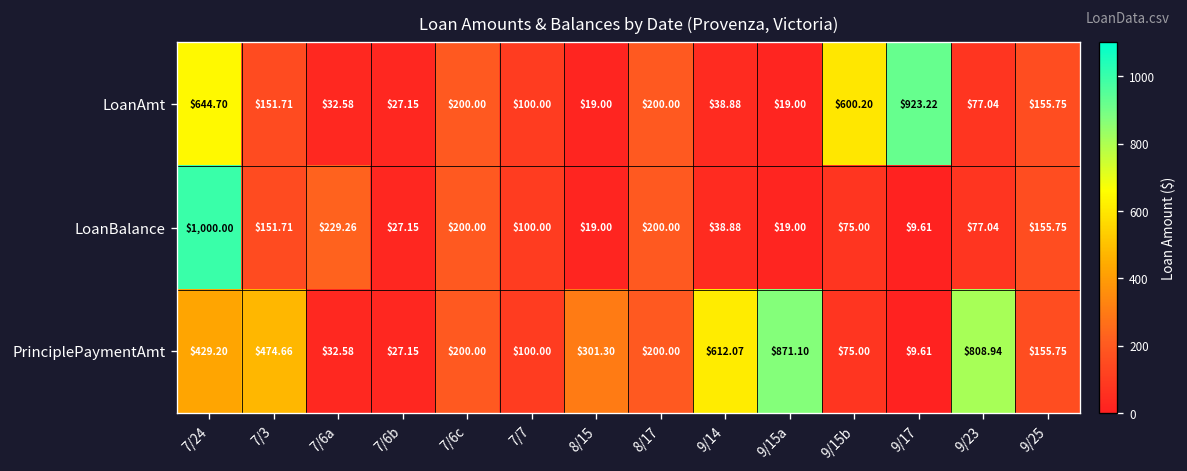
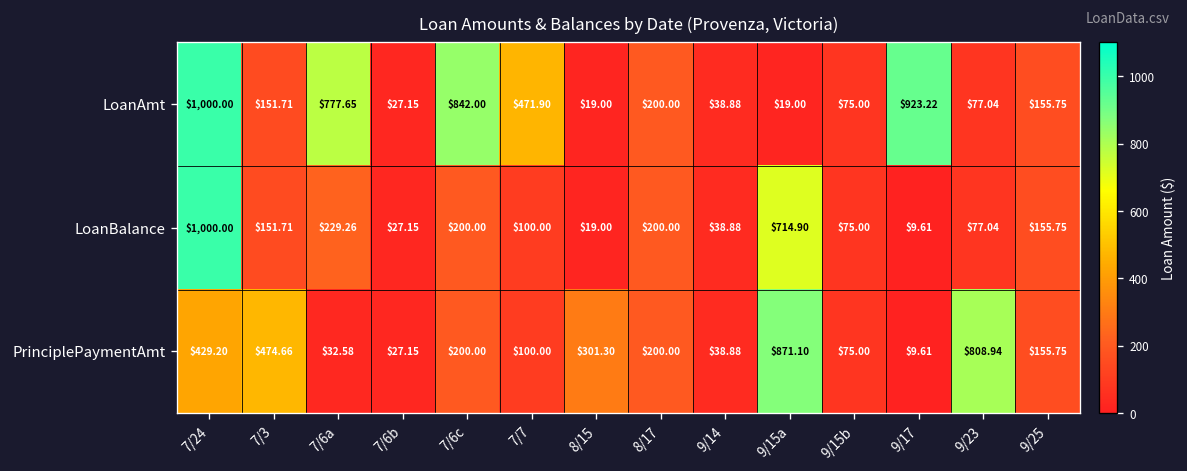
  {
    "LoanAmt": {
-     "7/24": "$644.70",
+     "7/24": "$1,000.00",
      "7/3": "$151.71",
-     "7/6a": "$32.58",
+     "7/6a": "$777.65",
      "7/6b": "$27.15",
-     "7/6c": "$200.00",
-     "7/7": "$100.00",
+     "7/6c": "$842.00",
+     "7/7": "$471.90",
      "8/15": "$19.00",
      "8/17": "$200.00",
      "9/14": "$38.88",
      "9/15a": "$19.00",
-     "9/15b": "$600.20",
+     "9/15b": "$75.00",
      "9/17": "$923.22",
      "9/23": "$77.04",
      "9/25": "$155.75"
    },
    "LoanBalance": {
      "7/24": "$1,000.00",
      "7/3": "$151.71",
      "7/6a": "$229.26",
      "7/6b": "$27.15",
      "7/6c": "$200.00",
      "7/7": "$100.00",
      "8/15": "$19.00",
      "8/17": "$200.00",
      "9/14": "$38.88",
-     "9/15a": "$19.00",
+     "9/15a": "$714.90",
      "9/15b": "$75.00",
      "9/17": "$9.61",
      "9/23": "$77.04",
      "9/25": "$155.75"
    },
    "PrinciplePaymentAmt": {
      "7/24": "$429.20",
      "7/3": "$474.66",
      "7/6a": "$32.58",
      "7/6b": "$27.15",
      "7/6c": "$200.00",
      "7/7": "$100.00",
      "8/15": "$301.30",
      "8/17": "$200.00",
-     "9/14": "$612.07",
+     "9/14": "$38.88",
      "9/15a": "$871.10",
      "9/15b": "$75.00",
      "9/17": "$9.61",
      "9/23": "$808.94",
      "9/25": "$155.75"
    }
  }
